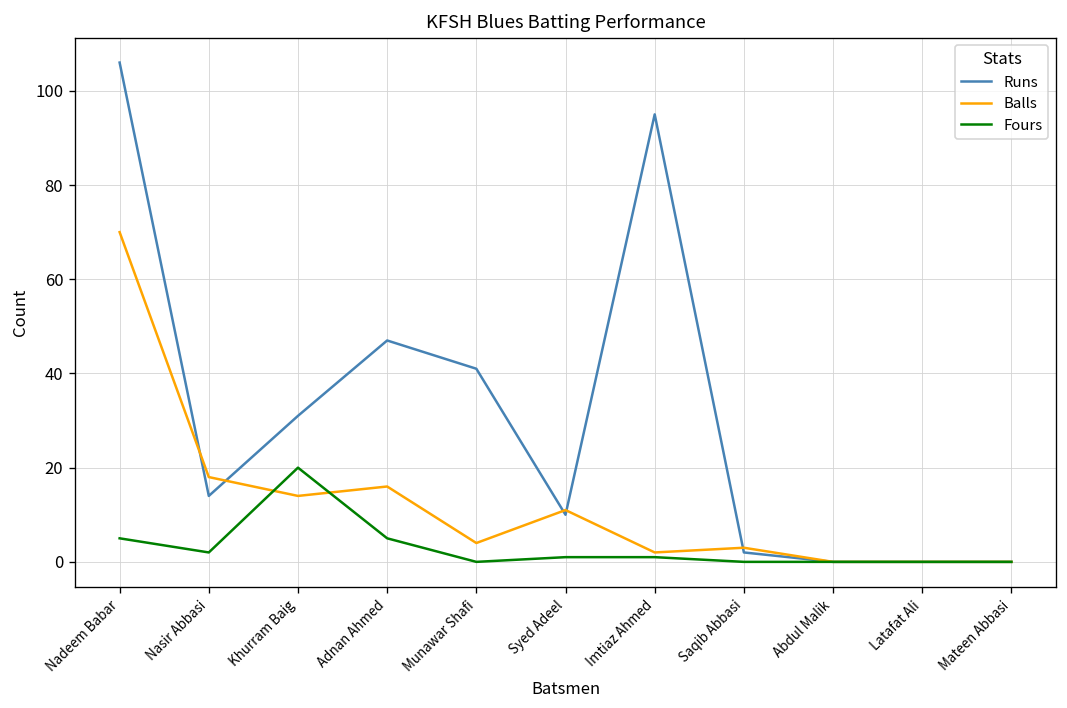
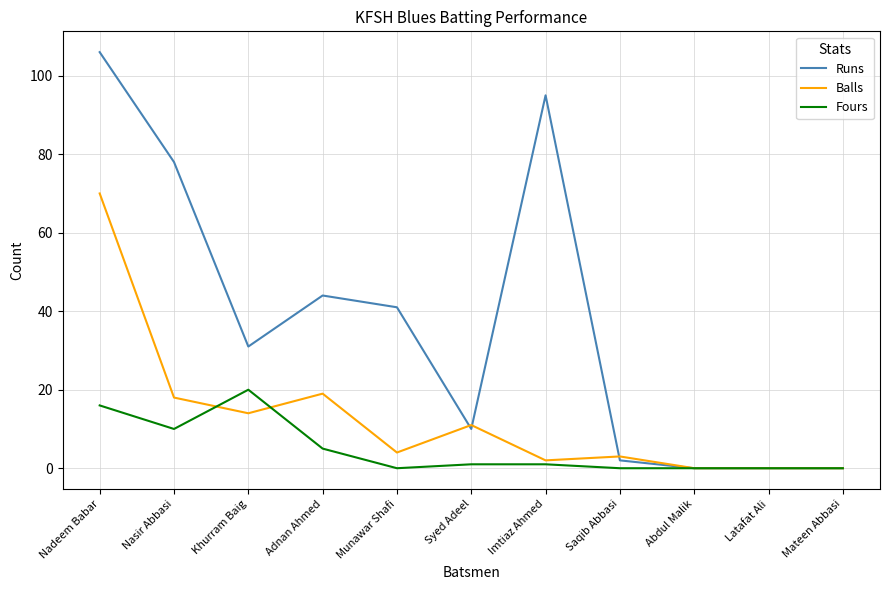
  {
    "Runs": {
      "Nadeem Babar": 106,
-     "Nasir Abbasi": 14,
+     "Nasir Abbasi": 78,
      "Khurram Baig": 31,
-     "Adnan Ahmed": 47,
+     "Adnan Ahmed": 44,
      "Munawar Shafi": 41,
      "Syed Adeel": 10,
      "Imtiaz Ahmed": 95,
      "Saqib Abbasi": 2
    },
    "Balls": {
      "Nadeem Babar": 70,
      "Nasir Abbasi": 18,
      "Khurram Baig": 14,
-     "Adnan Ahmed": 16,
+     "Adnan Ahmed": 19,
      "Munawar Shafi": 4,
      "Syed Adeel": 11,
      "Imtiaz Ahmed": 2,
      "Saqib Abbasi": 3
    },
    "Fours": {
-     "Nadeem Babar": 5,
-     "Nasir Abbasi": 2,
+     "Nadeem Babar": 16,
+     "Nasir Abbasi": 10,
      "Khurram Baig": 20,
      "Adnan Ahmed": 5,
      "Munawar Shafi": 0,
      "Syed Adeel": 1,
      "Imtiaz Ahmed": 1,
      "Saqib Abbasi": 0
    }
  }
